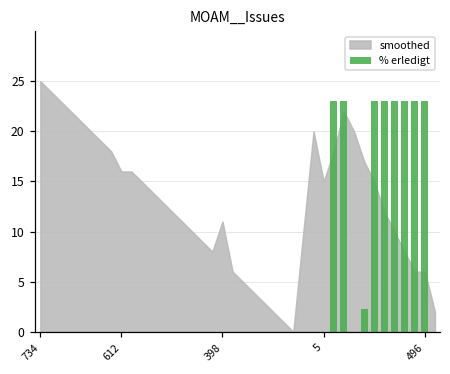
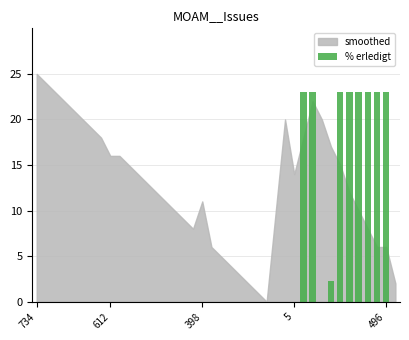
  {
    "% erledigt": {
      "734": 0,
      "612": 0,
      "398": 0,
      "5": 0,
      "496": 23
    },
    "smoothed": {
      "734": 25,
      "612": 16,
      "398": 11,
-     "5": 15,
+     "5": 14,
      "496": 6
    }
  }
